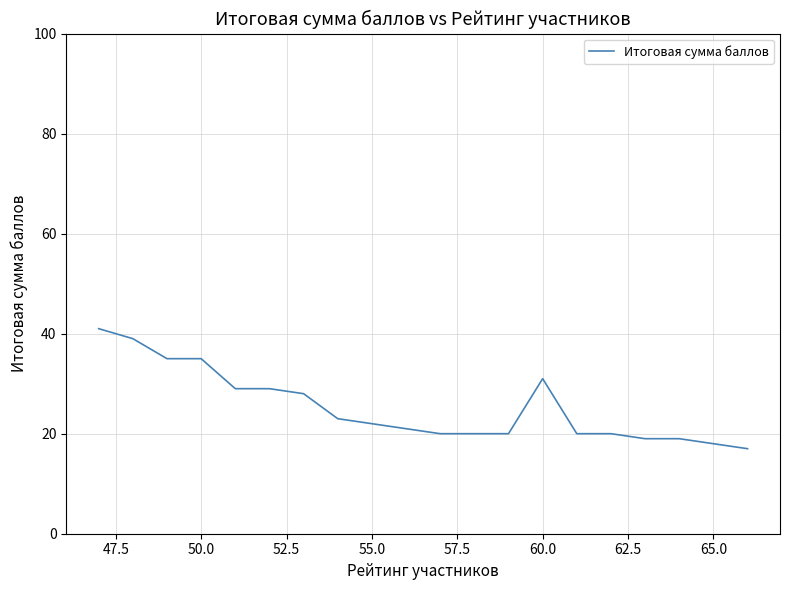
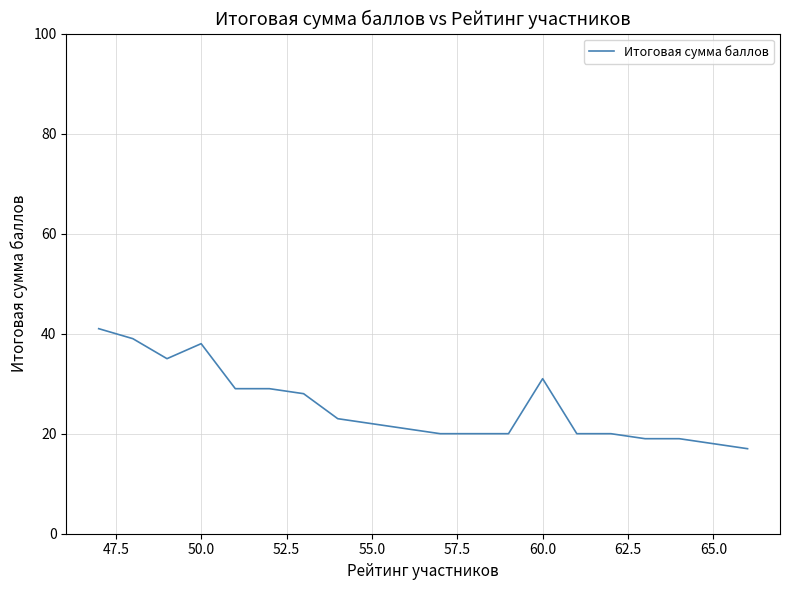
  {
-   "50.0": 35,
+   "50.0": 38,
    "55.0": 22,
    "60.0": 31,
    "65.0": 18
  }
